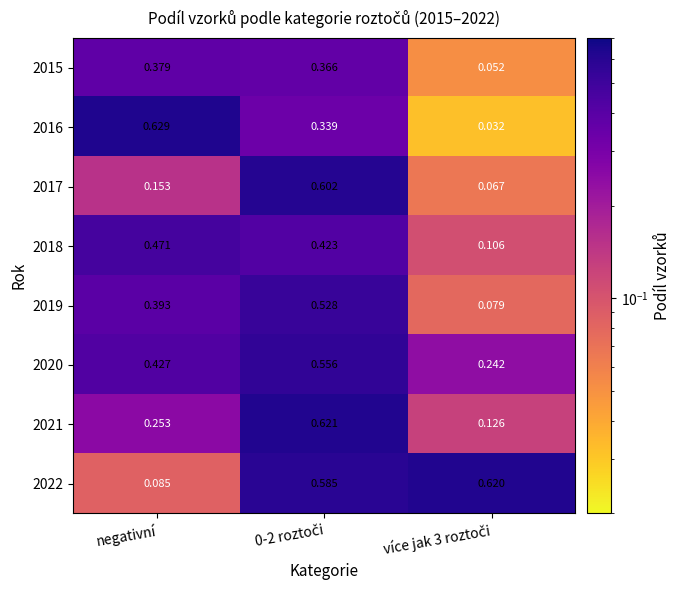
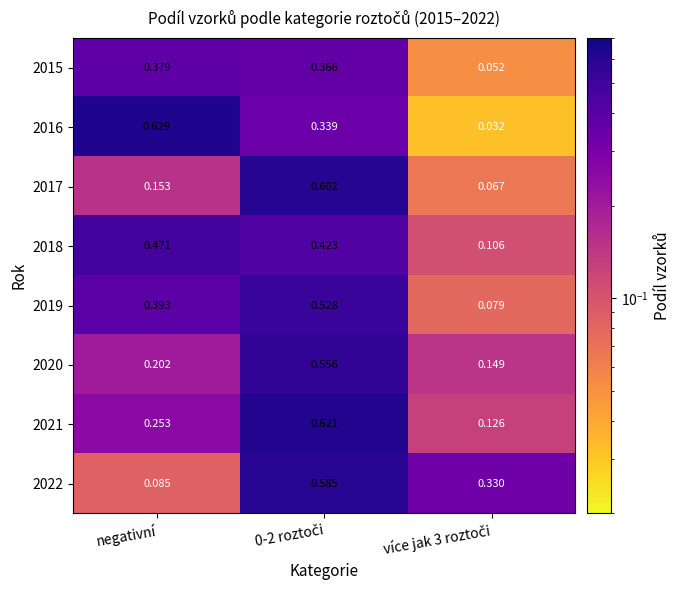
  {
    "2015": {
      "negativní": 0.379,
      "0-2 roztoči": 0.366,
      "více jak 3 roztoči": 0.052
    },
    "2016": {
      "negativní": 0.629,
      "0-2 roztoči": 0.339,
      "více jak 3 roztoči": 0.032
    },
    "2017": {
      "negativní": 0.153,
      "0-2 roztoči": 0.602,
      "více jak 3 roztoči": 0.067
    },
    "2018": {
      "negativní": 0.471,
      "0-2 roztoči": 0.423,
      "více jak 3 roztoči": 0.106
    },
    "2019": {
      "negativní": 0.393,
      "0-2 roztoči": 0.528,
      "více jak 3 roztoči": 0.079
    },
    "2020": {
-     "negativní": 0.427,
+     "negativní": 0.202,
      "0-2 roztoči": 0.556,
-     "více jak 3 roztoči": 0.242
+     "více jak 3 roztoči": 0.149
    },
    "2021": {
      "negativní": 0.253,
      "0-2 roztoči": 0.621,
      "více jak 3 roztoči": 0.126
    },
    "2022": {
      "negativní": 0.085,
      "0-2 roztoči": 0.585,
-     "více jak 3 roztoči": 0.620
+     "více jak 3 roztoči": 0.330
    }
  }
